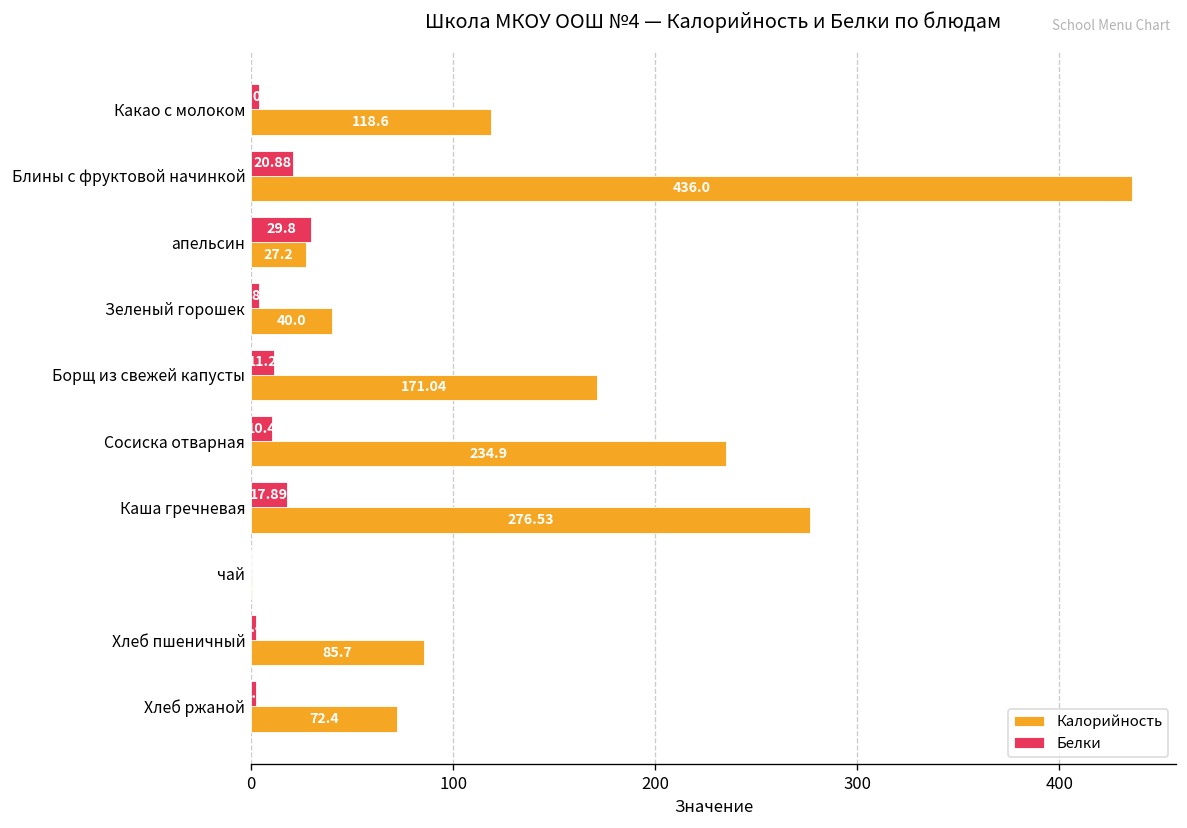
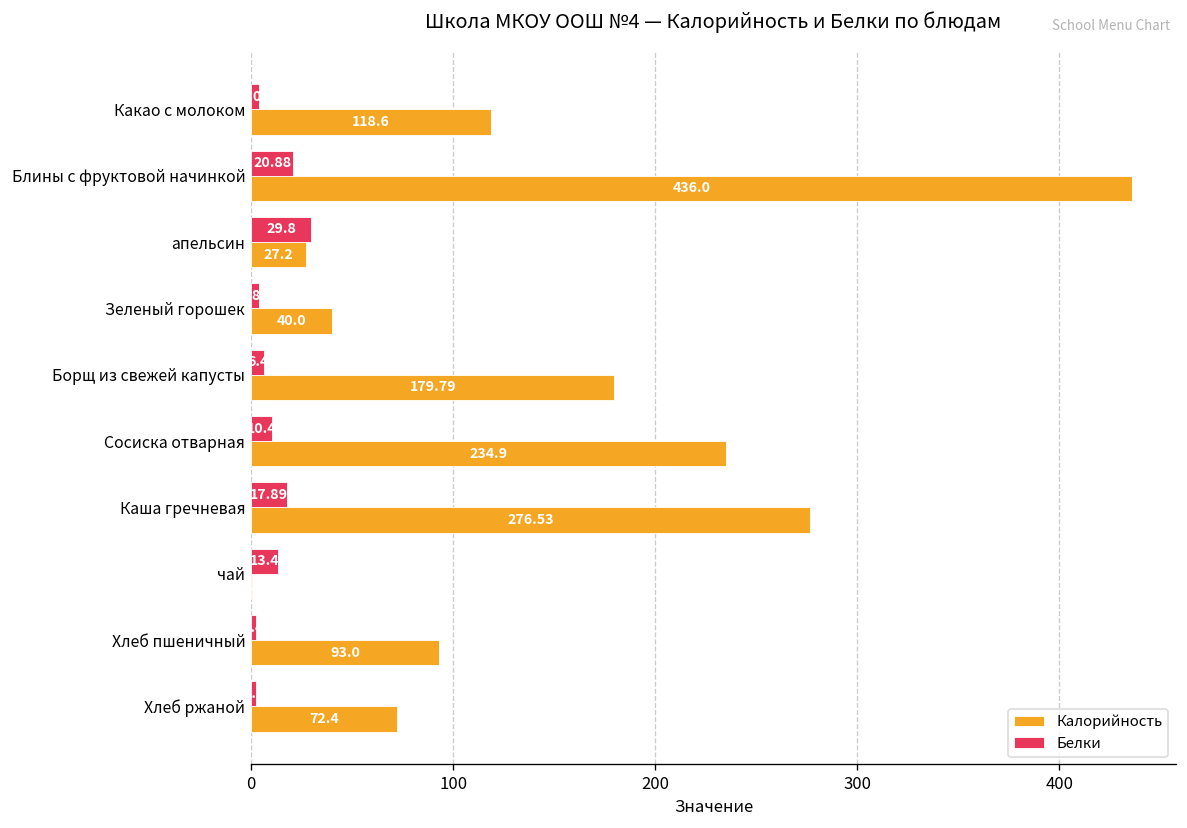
  {
    "Калорийность": {
      "Какао с молоком": 118.6,
      "Блины с фруктовой начинкой": 436.0,
      "апельсин": 27.2,
      "Зеленый горошек": 40.0,
-     "Борщ из свежей капусты": 171.04,
+     "Борщ из свежей капусты": 179.79,
      "Сосиска отварная": 234.9,
      "Каша гречневая": 276.53,
-     "Хлеб пшеничный": 85.7,
+     "Хлеб пшеничный": 93.0,
      "Хлеб ржаной": 72.4
    },
    "Белки": {
      "Какао с молоком": 4,
      "Зеленый горошек": 4,
-     "Борщ из свежей капусты": 11,
-     "чай": 0,
+     "Борщ из свежей капусты": 6,
+     "чай": 13,
      "Хлеб пшеничный": 2,
      "Хлеб ржаной": 3
    }
  }
